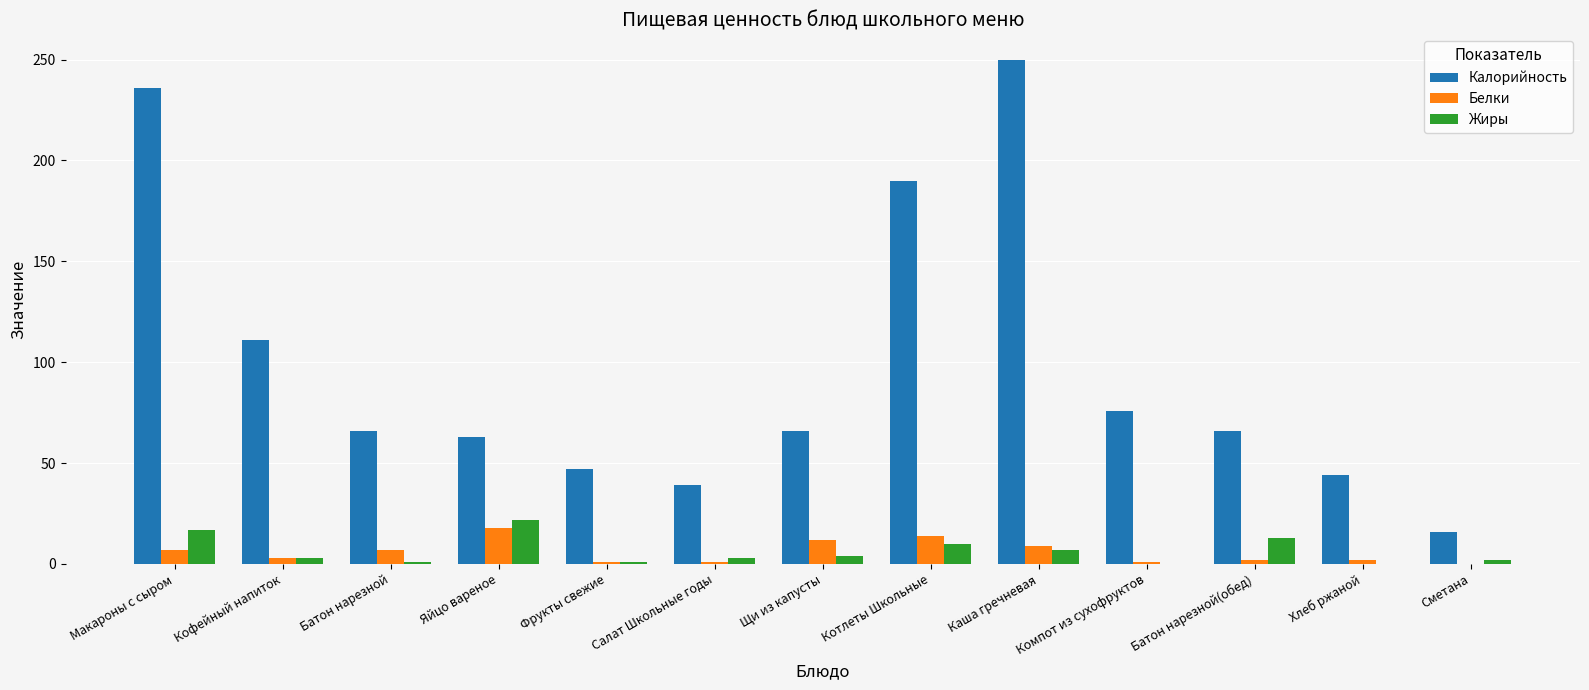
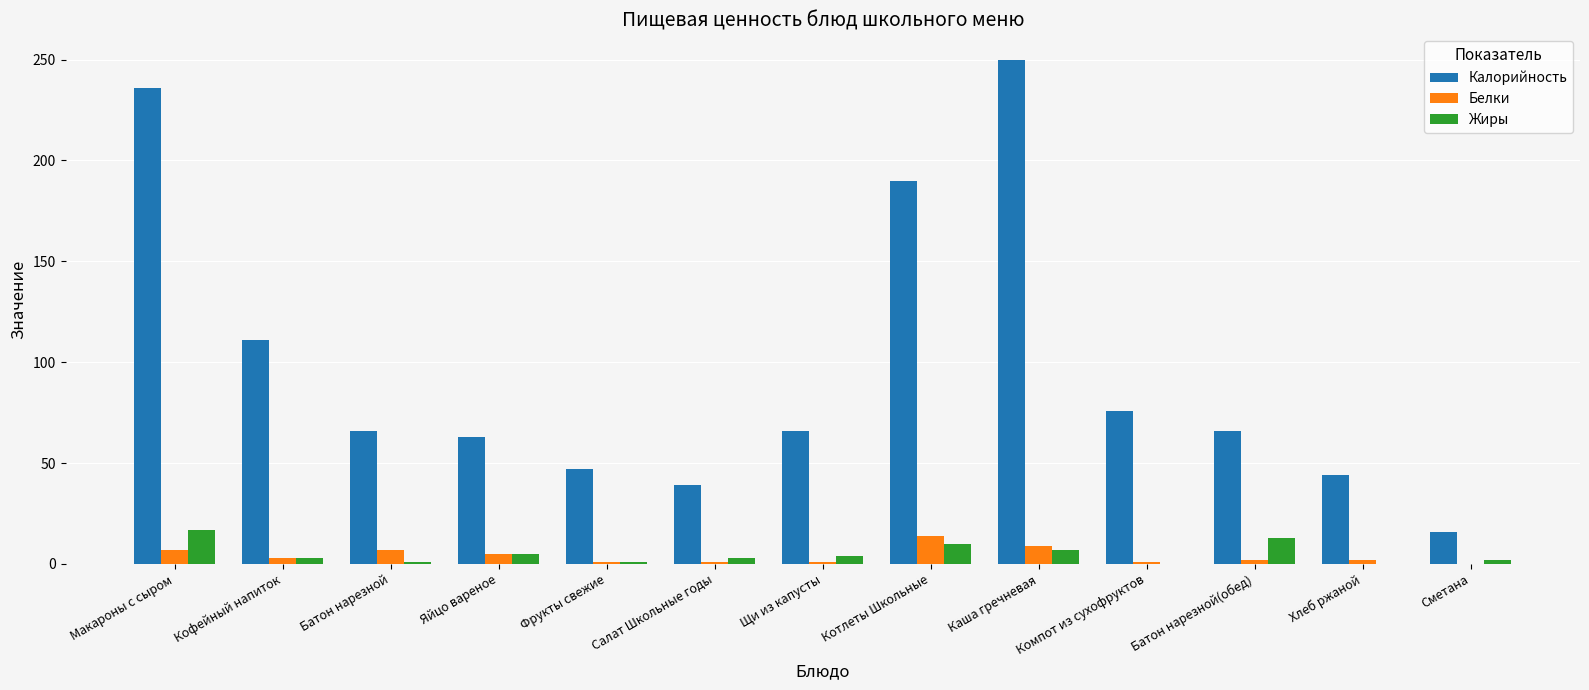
  {
    "Калорийность": {
      "Макароны с сыром": 236,
      "Кофейный напиток": 111,
      "Батон нарезной": 66,
      "Яйцо вареное": 63,
      "Фрукты свежие": 47,
      "Салат Школьные годы": 39,
      "Щи из капусты": 66,
      "Котлеты Школьные": 190,
      "Каша гречневая": 250,
      "Компот из сухофруктов": 76,
      "Батон нарезной(обед)": 66,
      "Хлеб ржаной": 44,
      "Сметана": 16
    },
    "Белки": {
      "Макароны с сыром": 7,
      "Кофейный напиток": 3,
      "Батон нарезной": 7,
-     "Яйцо вареное": 18,
-     "Щи из капусты": 12,
+     "Яйцо вареное": 5,
+     "Щи из капусты": 1,
      "Котлеты Школьные": 14,
      "Каша гречневая": 9,
      "Батон нарезной(обед)": 2,
      "Хлеб ржаной": 2,
      "Сметана": 0
    },
    "Жиры": {
      "Макароны с сыром": 17,
      "Кофейный напиток": 3,
-     "Яйцо вареное": 22,
+     "Яйцо вареное": 5,
      "Салат Школьные годы": 3,
      "Щи из капусты": 4,
      "Котлеты Школьные": 10,
      "Каша гречневая": 7,
      "Компот из сухофруктов": 0,
      "Батон нарезной(обед)": 13,
      "Хлеб ржаной": 0,
      "Сметана": 2
    }
  }
